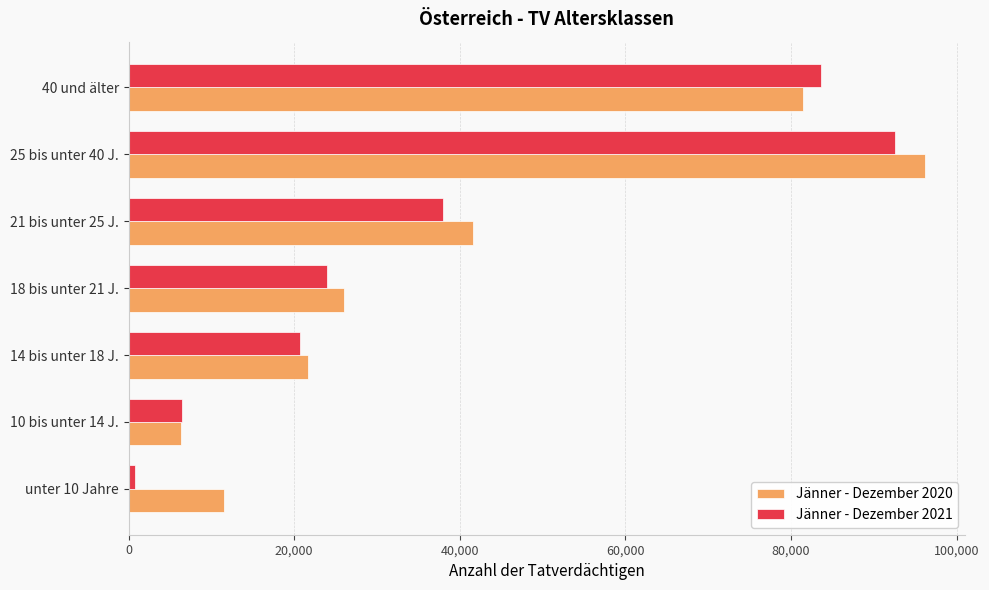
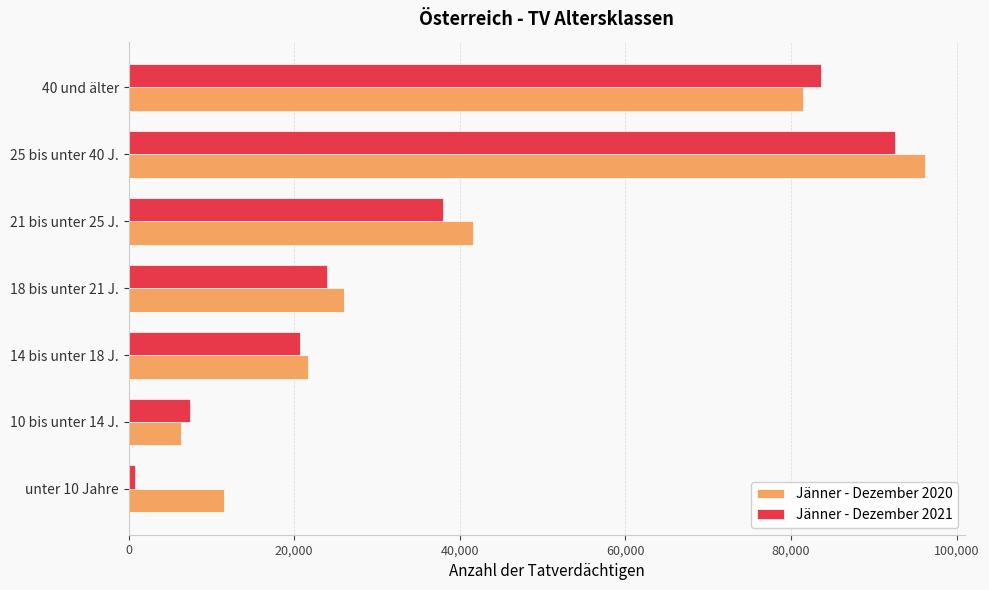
  {
    "Jänner - Dezember 2020": {
      "40 und älter": "81,000",
      "25 bis unter 40 J.": "96,000",
      "21 bis unter 25 J.": "42,000",
      "18 bis unter 21 J.": "26,000",
      "14 bis unter 18 J.": "22,000",
      "10 bis unter 14 J.": "6,000",
      "unter 10 Jahre": "11,000"
    },
    "Jänner - Dezember 2021": {
      "40 und älter": "84,000",
      "25 bis unter 40 J.": "93,000",
      "21 bis unter 25 J.": "38,000",
      "18 bis unter 21 J.": "24,000",
      "14 bis unter 18 J.": "21,000",
-     "10 bis unter 14 J.": "6,000",
+     "10 bis unter 14 J.": "7,000",
      "unter 10 Jahre": "1,000"
    }
  }
